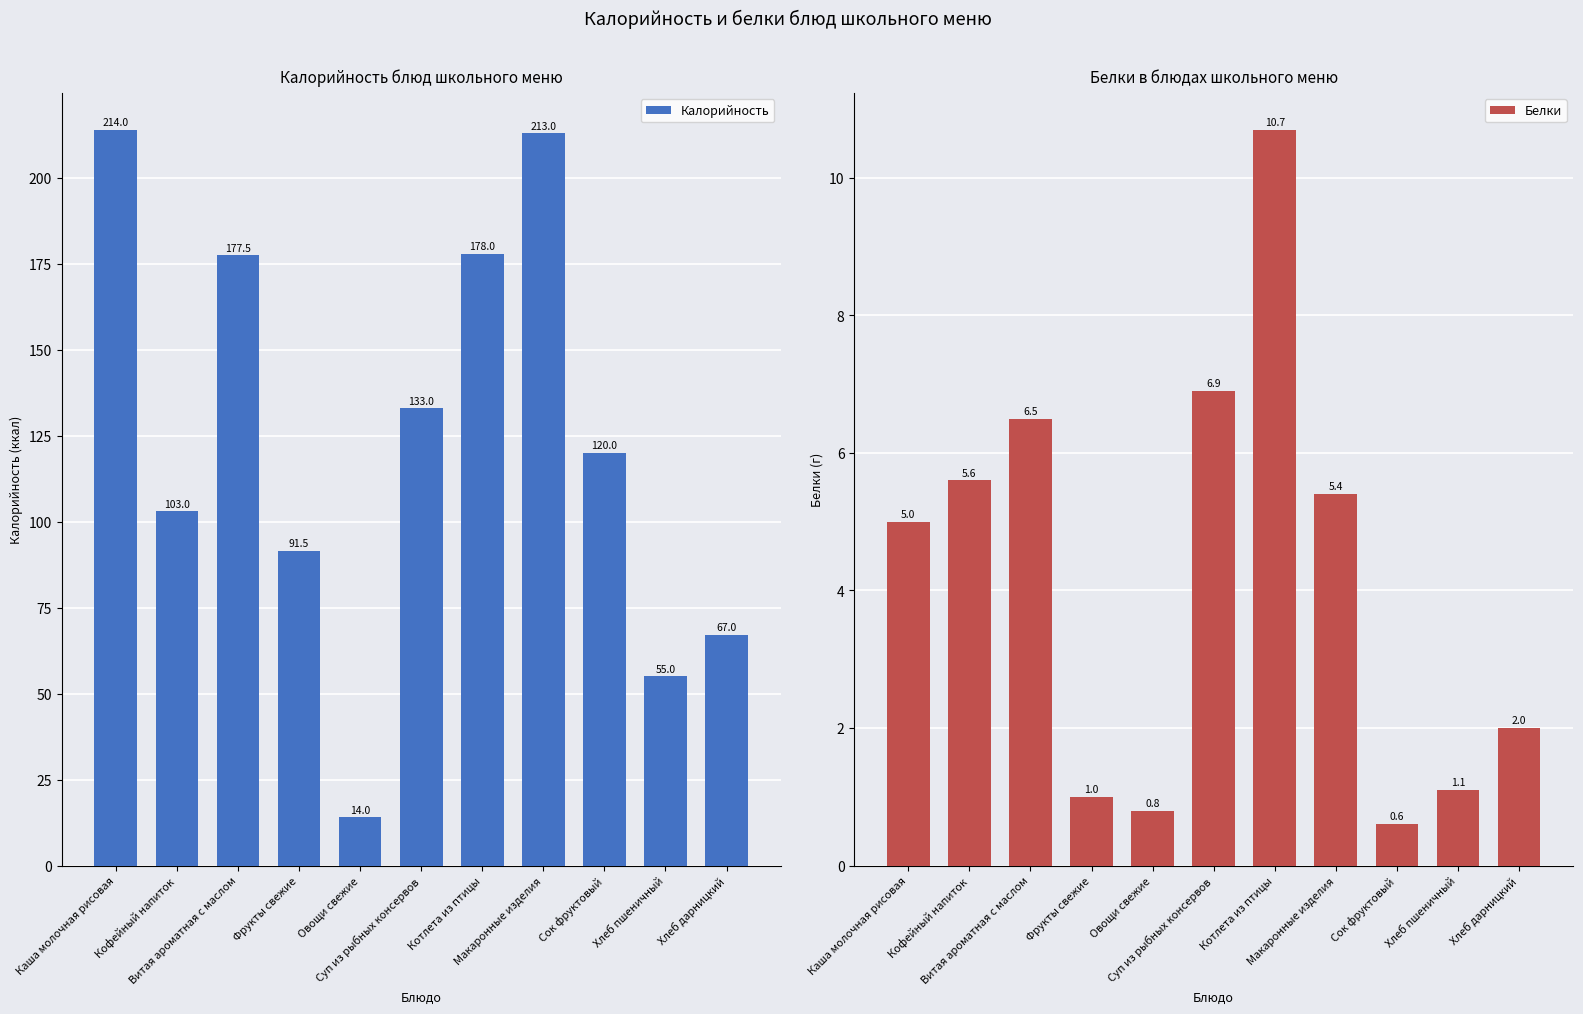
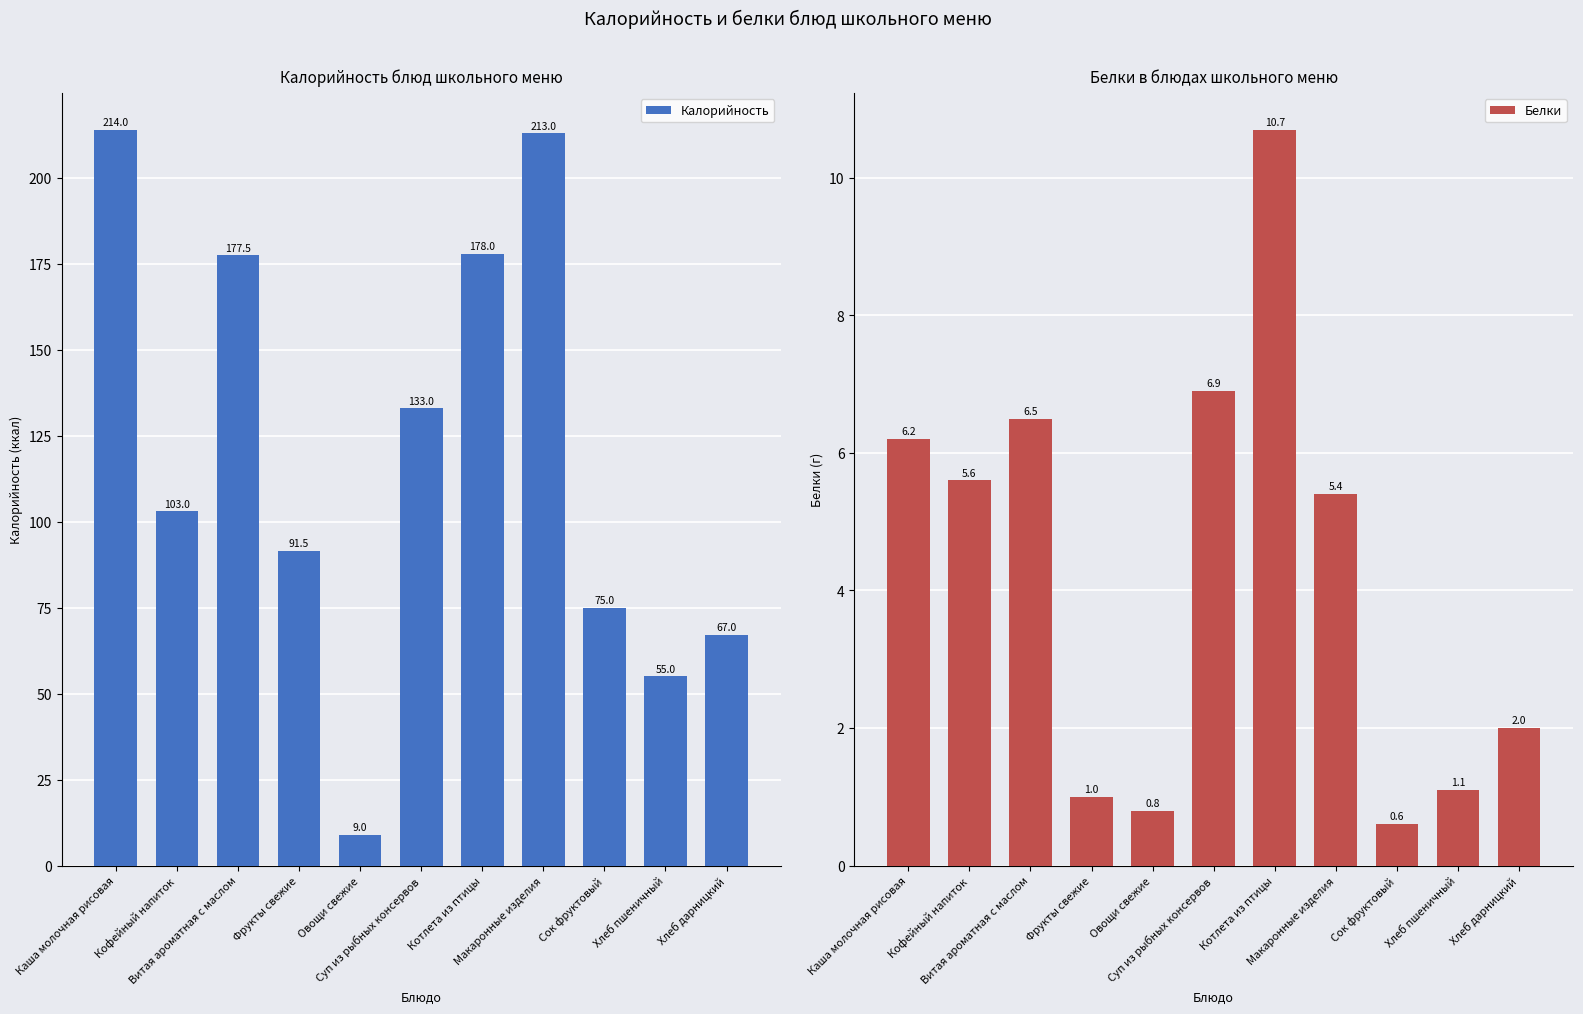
  {
    "Калорийность блюд школьного меню": {
      "Каша молочная рисовая": 214.0,
      "Кофейный напиток": 103.0,
      "Витая ароматная с маслом": 177.5,
      "Фрукты свежие": 91.5,
-     "Овощи свежие": 14.0,
+     "Овощи свежие": 9.0,
      "Суп из рыбных консервов": 133.0,
      "Котлета из птицы": 178.0,
      "Макаронные изделия": 213.0,
-     "Сок фруктовый": 120.0,
+     "Сок фруктовый": 75.0,
      "Хлеб пшеничный": 55.0,
      "Хлеб дарницкий": 67.0
    },
    "Белки в блюдах школьного меню": {
-     "Каша молочная рисовая": 5.0,
+     "Каша молочная рисовая": 6.2,
      "Кофейный напиток": 5.6,
      "Витая ароматная с маслом": 6.5,
      "Фрукты свежие": 1.0,
      "Овощи свежие": 0.8,
      "Суп из рыбных консервов": 6.9,
      "Котлета из птицы": 10.7,
      "Макаронные изделия": 5.4,
      "Сок фруктовый": 0.6,
      "Хлеб пшеничный": 1.1,
      "Хлеб дарницкий": 2.0
    }
  }
